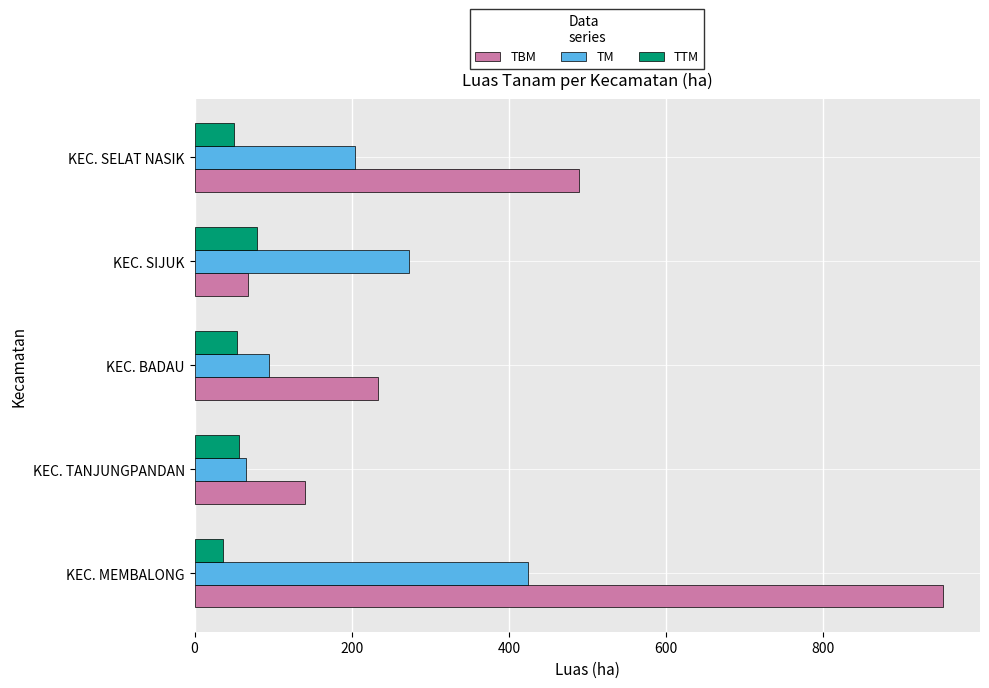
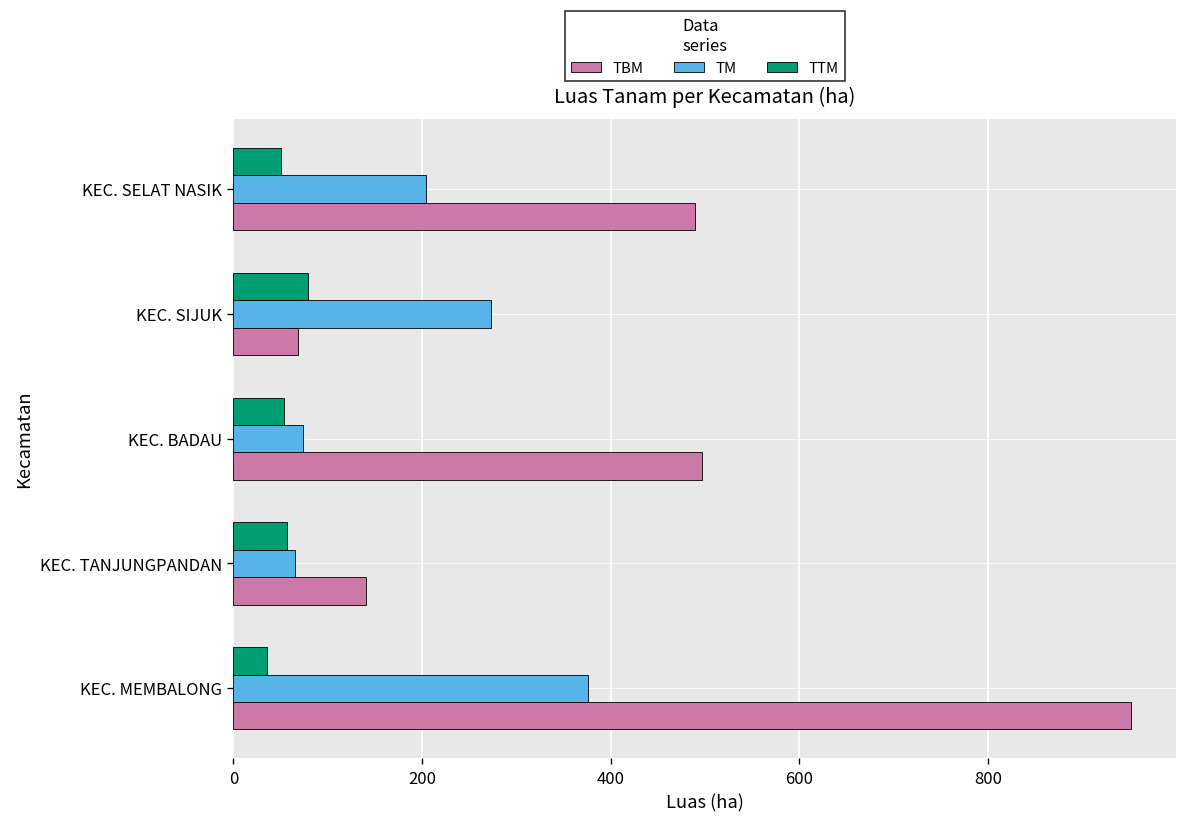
  {
    "TBM": {
      "KEC. SELAT NASIK": 490,
      "KEC. SIJUK": 70,
-     "KEC. BADAU": 230,
+     "KEC. BADAU": 500,
      "KEC. TANJUNGPANDAN": 140,
      "KEC. MEMBALONG": 950
    },
    "TM": {
      "KEC. SELAT NASIK": 200,
      "KEC. SIJUK": 270,
-     "KEC. BADAU": 100,
+     "KEC. BADAU": 70,
      "KEC. TANJUNGPANDAN": 70,
-     "KEC. MEMBALONG": 430
+     "KEC. MEMBALONG": 380
    },
    "TTM": {
      "KEC. SELAT NASIK": 50,
      "KEC. SIJUK": 80,
      "KEC. BADAU": 50,
      "KEC. TANJUNGPANDAN": 60,
      "KEC. MEMBALONG": 40
    }
  }
